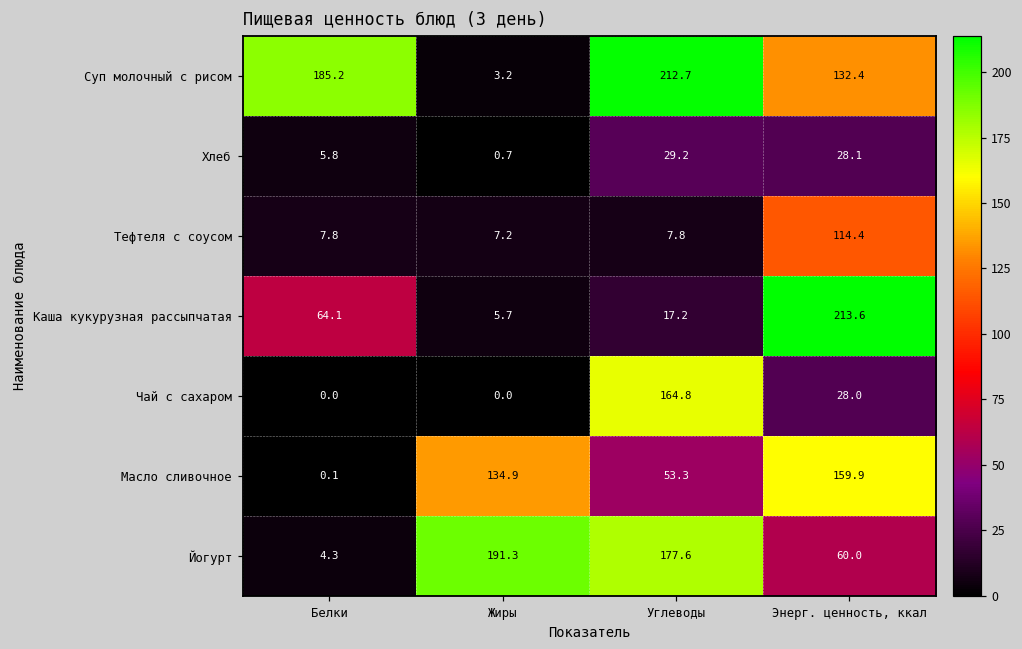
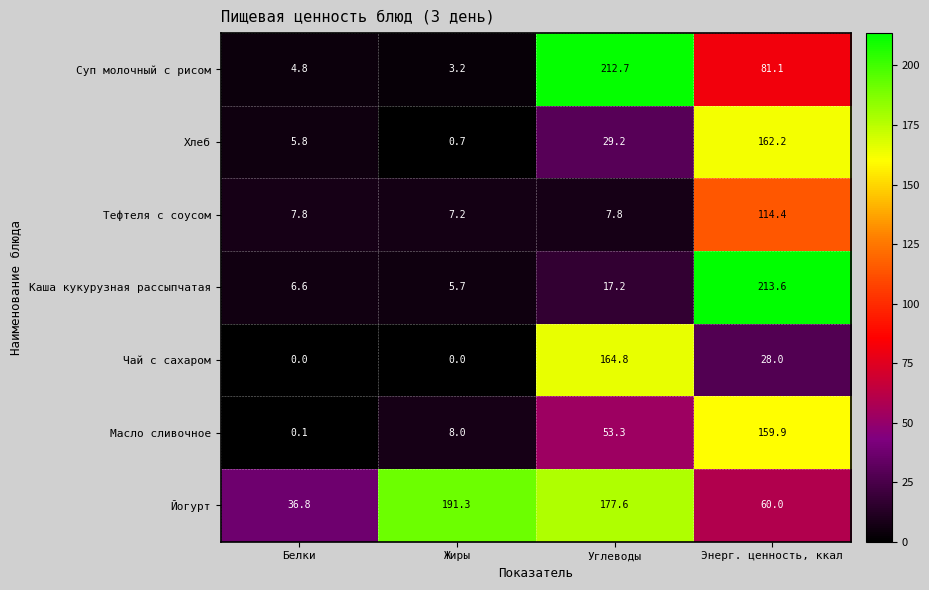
  {
    "Суп молочный с рисом": {
-     "Белки": 185.2,
+     "Белки": 4.8,
      "Жиры": 3.2,
      "Углеводы": 212.7,
-     "Энерг. ценность, ккал": 132.4
+     "Энерг. ценность, ккал": 81.1
    },
    "Хлеб": {
      "Белки": 5.8,
      "Жиры": 0.7,
      "Углеводы": 29.2,
-     "Энерг. ценность, ккал": 28.1
+     "Энерг. ценность, ккал": 162.2
    },
    "Тефтеля с соусом": {
      "Белки": 7.8,
      "Жиры": 7.2,
      "Углеводы": 7.8,
      "Энерг. ценность, ккал": 114.4
    },
    "Каша кукурузная рассыпчатая": {
-     "Белки": 64.1,
+     "Белки": 6.6,
      "Жиры": 5.7,
      "Углеводы": 17.2,
      "Энерг. ценность, ккал": 213.6
    },
    "Чай с сахаром": {
      "Белки": 0.0,
      "Жиры": 0.0,
      "Углеводы": 164.8,
      "Энерг. ценность, ккал": 28.0
    },
    "Масло сливочное": {
      "Белки": 0.1,
-     "Жиры": 134.9,
+     "Жиры": 8.0,
      "Углеводы": 53.3,
      "Энерг. ценность, ккал": 159.9
    },
    "Йогурт": {
-     "Белки": 4.3,
+     "Белки": 36.8,
      "Жиры": 191.3,
      "Углеводы": 177.6,
      "Энерг. ценность, ккал": 60.0
    }
  }
